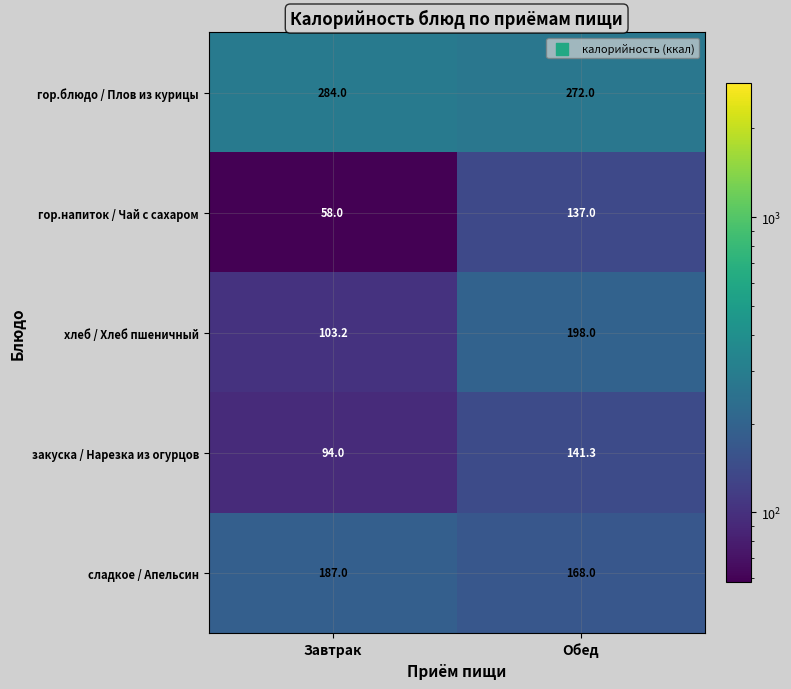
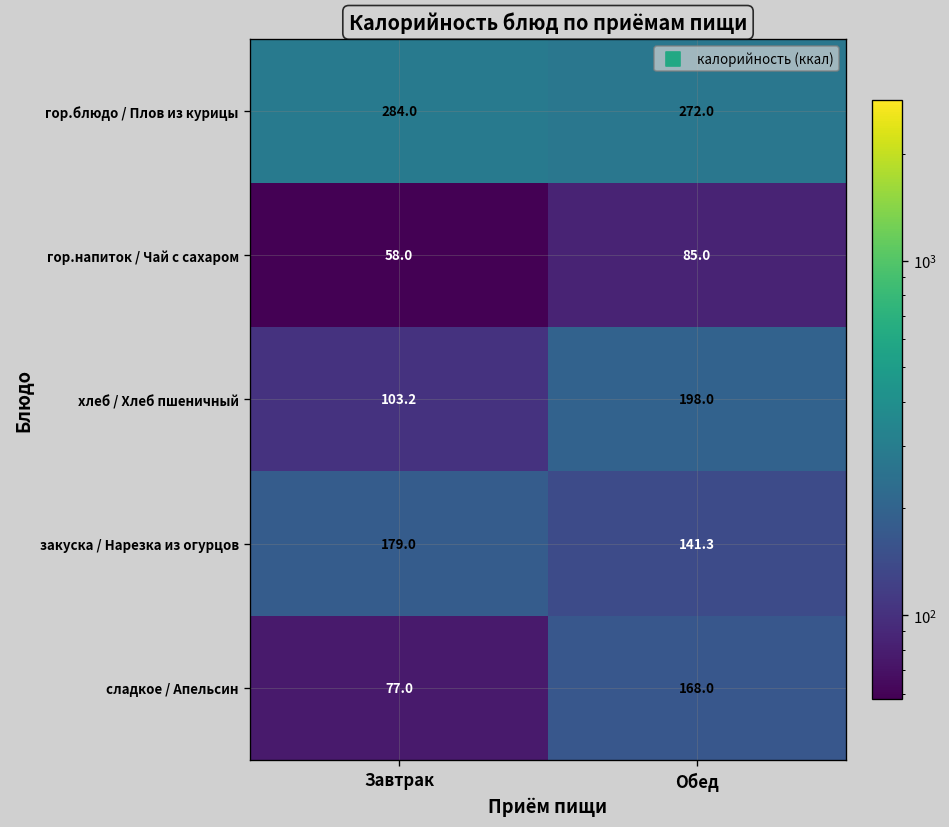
  {
    "гор.блюдо / Плов из курицы": {
      "Завтрак": 284.0,
      "Обед": 272.0
    },
    "гор.напиток / Чай с сахаром": {
      "Завтрак": 58.0,
-     "Обед": 137.0
+     "Обед": 85.0
    },
    "хлеб / Хлеб пшеничный": {
      "Завтрак": 103.2,
      "Обед": 198.0
    },
    "закуска / Нарезка из огурцов": {
-     "Завтрак": 94.0,
+     "Завтрак": 179.0,
      "Обед": 141.3
    },
    "сладкое / Апельсин": {
-     "Завтрак": 187.0,
+     "Завтрак": 77.0,
      "Обед": 168.0
    }
  }
